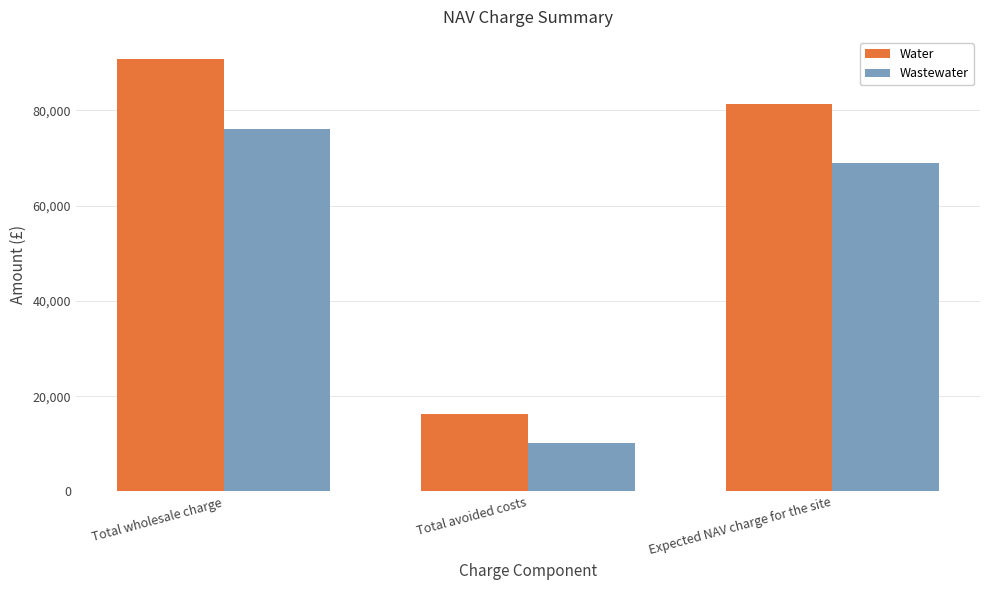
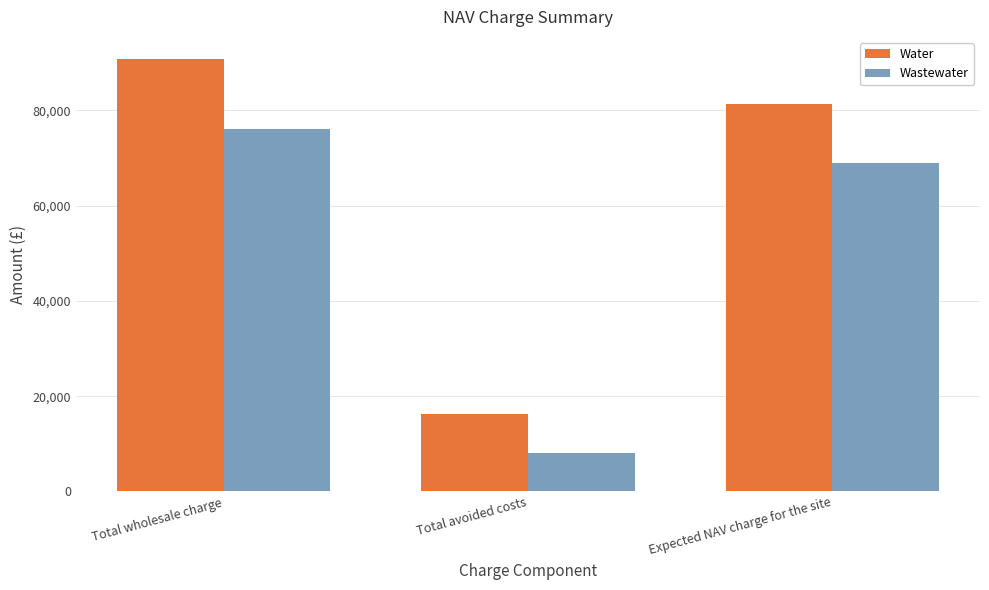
  {
    "Water": {
      "Total wholesale charge": "91,000",
      "Total avoided costs": "16,000",
      "Expected NAV charge for the site": "81,000"
    },
    "Wastewater": {
      "Total wholesale charge": "76,000",
-     "Total avoided costs": "10,000",
+     "Total avoided costs": "8,000",
      "Expected NAV charge for the site": "69,000"
    }
  }
